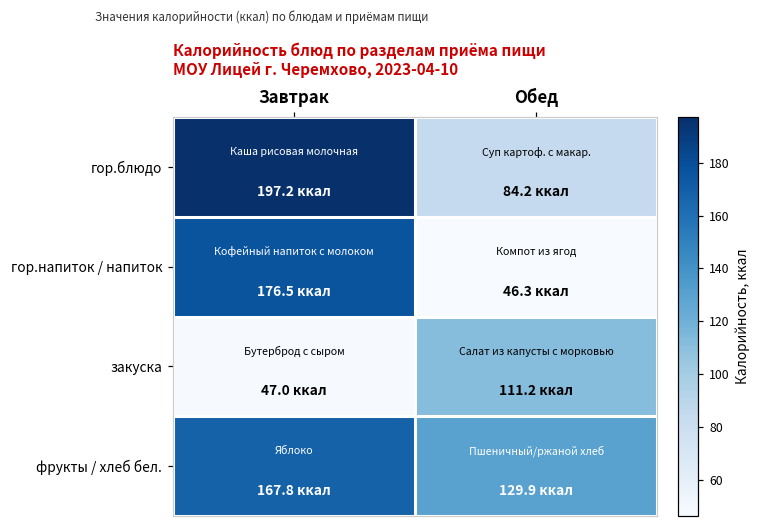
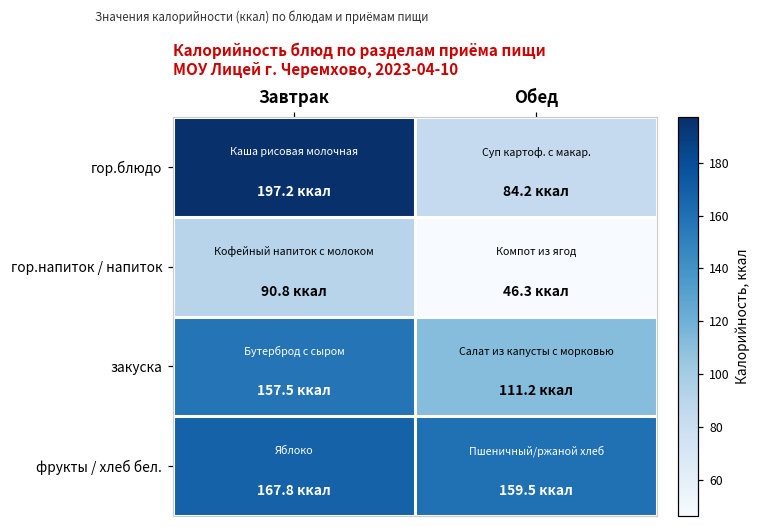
  {
    "гор.напиток / напиток": {
-     "Завтрак": 176.5
+     "Завтрак": 90.8
    },
    "закуска": {
-     "Завтрак": 47.0
+     "Завтрак": 157.5
    },
    "фрукты / хлеб бел.": {
-     "Обед": 129.9
+     "Обед": 159.5
    }
  }
